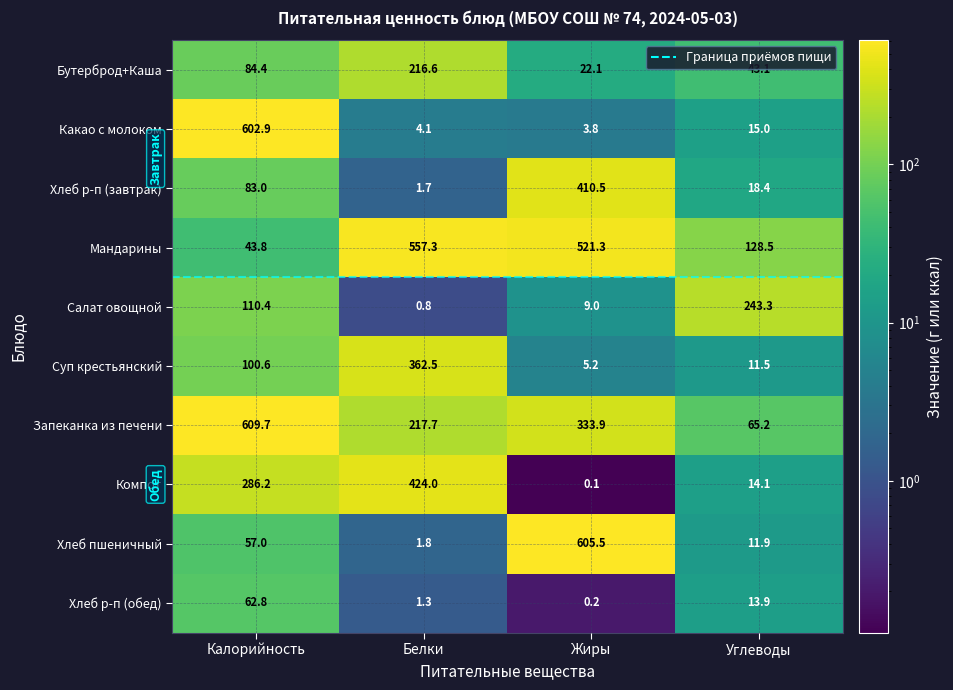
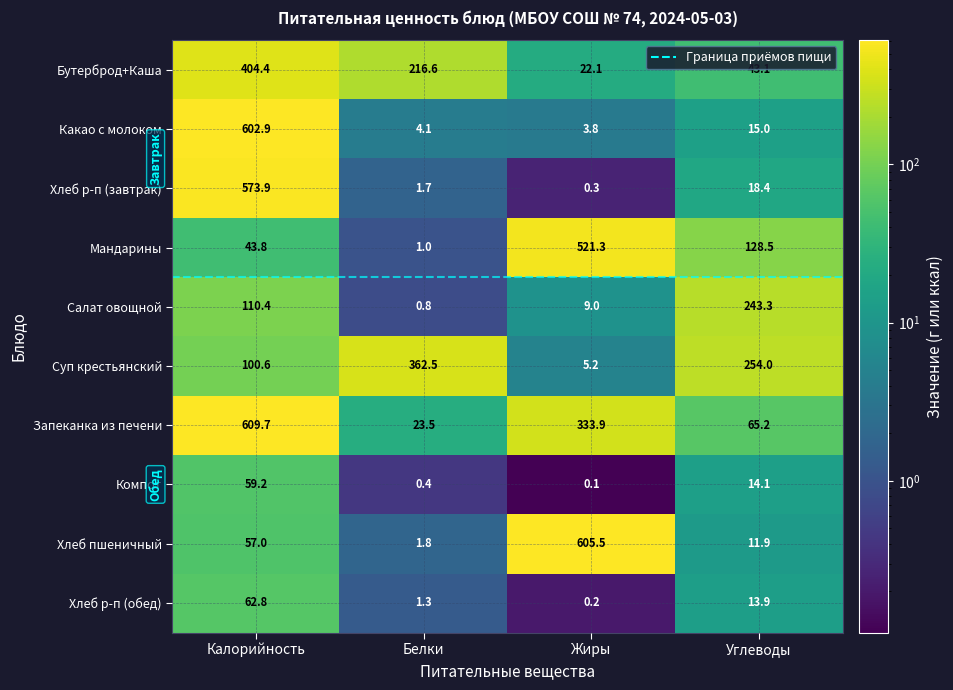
  {
    "Бутерброд+Каша": {
-     "Калорийность": 84.4,
+     "Калорийность": 404.4,
      "Белки": 216.6,
      "Жиры": 22.1
    },
    "Какао с молоком": {
      "Калорийность": 602.9,
      "Белки": 4.1,
      "Жиры": 3.8,
      "Углеводы": 15.0
    },
    "Хлеб р-п (завтрак)": {
-     "Калорийность": 83.0,
+     "Калорийность": 573.9,
      "Белки": 1.7,
-     "Жиры": 410.5,
+     "Жиры": 0.3,
      "Углеводы": 18.4
    },
    "Мандарины": {
      "Калорийность": 43.8,
-     "Белки": 557.3,
+     "Белки": 1.0,
      "Жиры": 521.3,
      "Углеводы": 128.5
    },
    "Салат овощной": {
      "Калорийность": 110.4,
      "Белки": 0.8,
      "Жиры": 9.0,
      "Углеводы": 243.3
    },
    "Суп крестьянский": {
      "Калорийность": 100.6,
      "Белки": 362.5,
      "Жиры": 5.2,
-     "Углеводы": 11.5
+     "Углеводы": 254.0
    },
    "Запеканка из печени": {
      "Калорийность": 609.7,
-     "Белки": 217.7,
+     "Белки": 23.5,
      "Жиры": 333.9,
      "Углеводы": 65.2
    },
    "Компот": {
-     "Калорийность": 286.2,
-     "Белки": 424.0,
+     "Калорийность": 59.2,
+     "Белки": 0.4,
      "Жиры": 0.1,
      "Углеводы": 14.1
    },
    "Хлеб пшеничный": {
      "Калорийность": 57.0,
      "Белки": 1.8,
      "Жиры": 605.5,
      "Углеводы": 11.9
    },
    "Хлеб р-п (обед)": {
      "Калорийность": 62.8,
      "Белки": 1.3,
      "Жиры": 0.2,
      "Углеводы": 13.9
    }
  }
